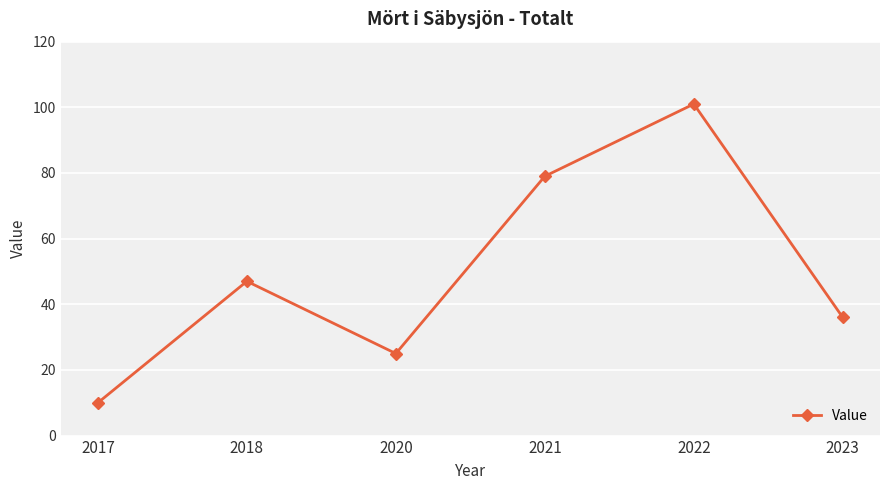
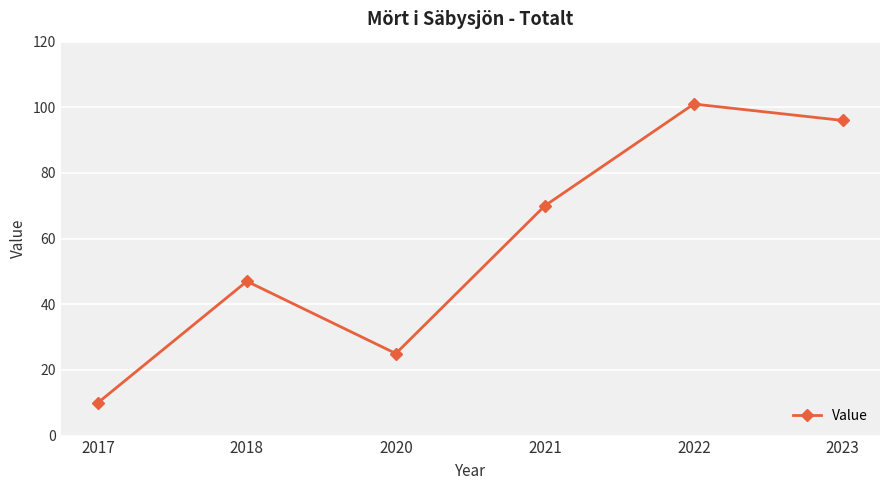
  {
    "2017": 10,
    "2018": 47,
    "2020": 25,
-   "2021": 79,
+   "2021": 70,
    "2022": 101,
-   "2023": 36
+   "2023": 96
  }
